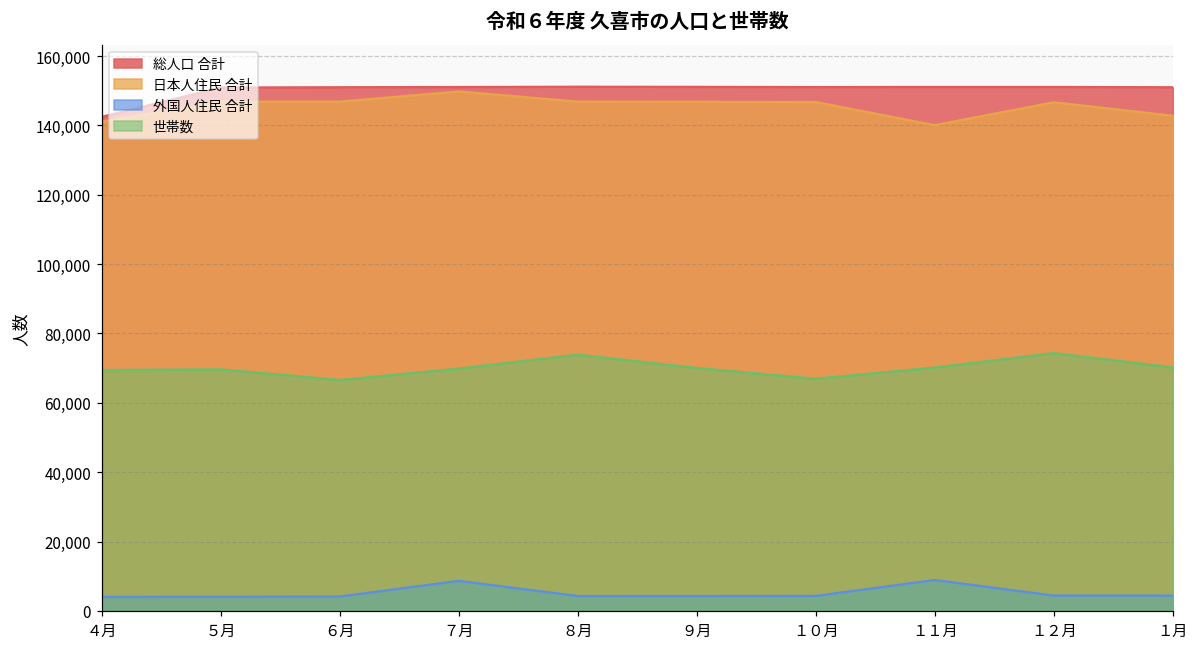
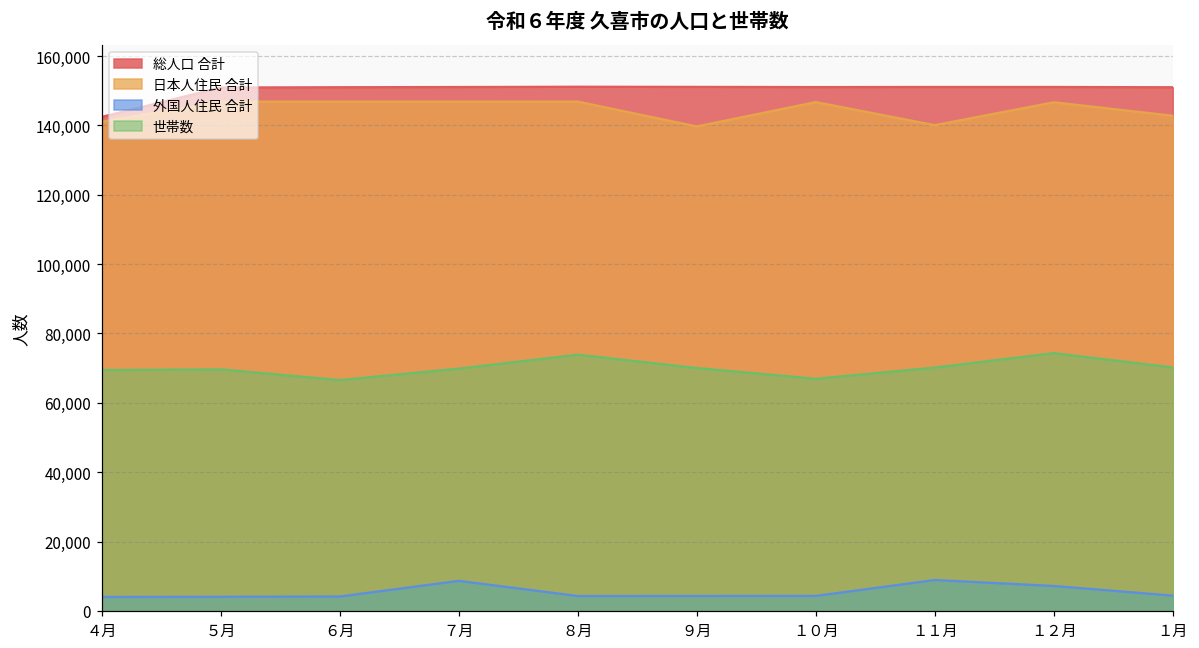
  {
    "総人口 合計": {
      "４月": "142,000",
      "６月": "151,000",
      "７月": "151,000",
      "８月": "151,000",
      "９月": "151,000",
      "１０月": "151,000",
      "１１月": "151,000",
      "１２月": "151,000",
      "１月": "151,000"
    },
    "日本人住民 合計": {
      "４月": "141,000",
      "６月": "147,000",
-     "７月": "150,000",
+     "７月": "147,000",
      "８月": "147,000",
-     "９月": "147,000",
+     "９月": "140,000",
      "１０月": "147,000",
      "１１月": "140,000",
      "１２月": "147,000",
      "１月": "143,000"
    },
    "外国人住民 合計": {
      "４月": "4,000",
      "５月": "4,000",
      "６月": "4,000",
      "７月": "9,000",
      "８月": "4,000",
      "９月": "4,000",
      "１０月": "4,000",
      "１１月": "9,000",
-     "１２月": "4,000",
+     "１２月": "7,000",
      "１月": "4,000"
    },
    "世帯数": {
      "４月": "69,000",
      "５月": "70,000",
      "６月": "67,000",
      "７月": "70,000",
      "８月": "74,000",
      "９月": "70,000",
      "１０月": "67,000",
      "１１月": "70,000",
      "１２月": "74,000",
      "１月": "70,000"
    }
  }
